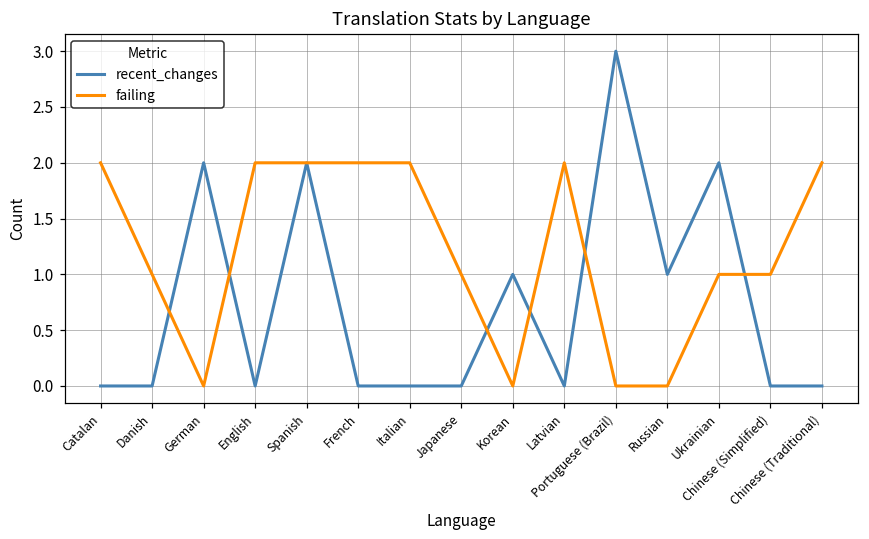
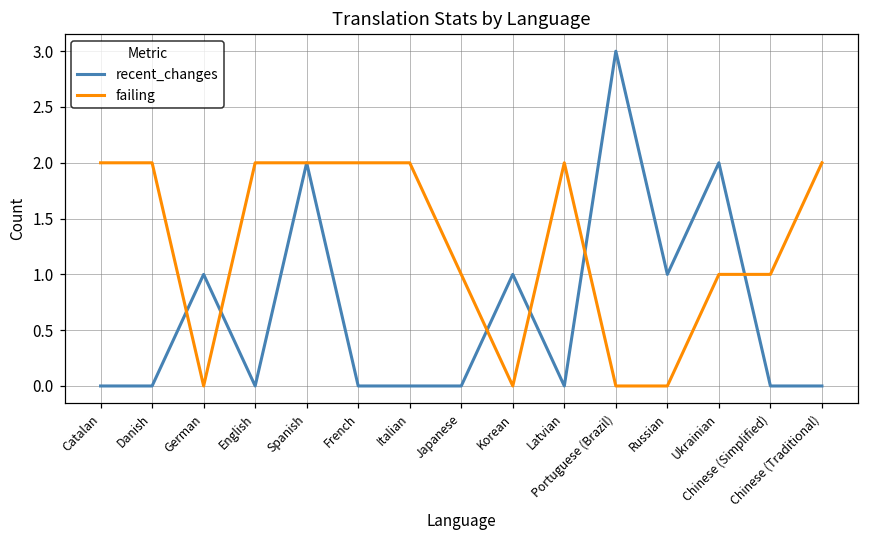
  {
    "recent_changes": {
      "Catalan": 0,
      "Danish": 0,
-     "German": 2,
+     "German": 1,
      "English": 0,
      "French": 0,
      "Italian": 0,
      "Japanese": 0,
      "Korean": 1,
      "Latvian": 0,
      "Portuguese (Brazil)": 3,
      "Russian": 1,
      "Ukrainian": 2,
      "Chinese (Simplified)": 0,
      "Chinese (Traditional)": 0
    },
    "failing": {
      "Catalan": 2,
-     "Danish": 1,
+     "Danish": 2,
      "German": 0,
      "English": 2,
      "French": 2,
      "Italian": 2,
      "Japanese": 1,
      "Korean": 0,
      "Latvian": 2,
      "Portuguese (Brazil)": 0,
      "Russian": 0,
      "Ukrainian": 1,
      "Chinese (Simplified)": 1,
      "Chinese (Traditional)": 2
    }
  }
